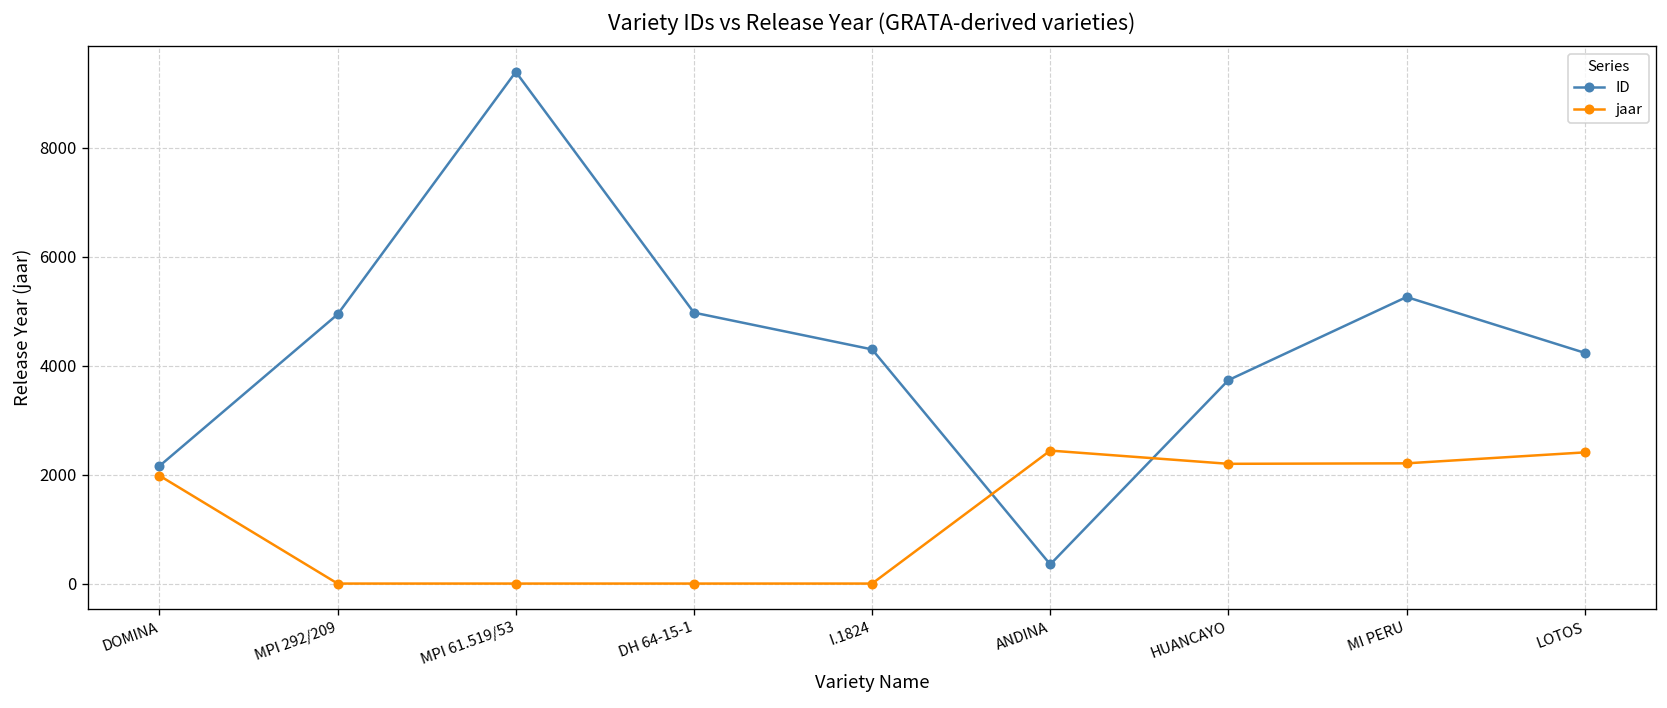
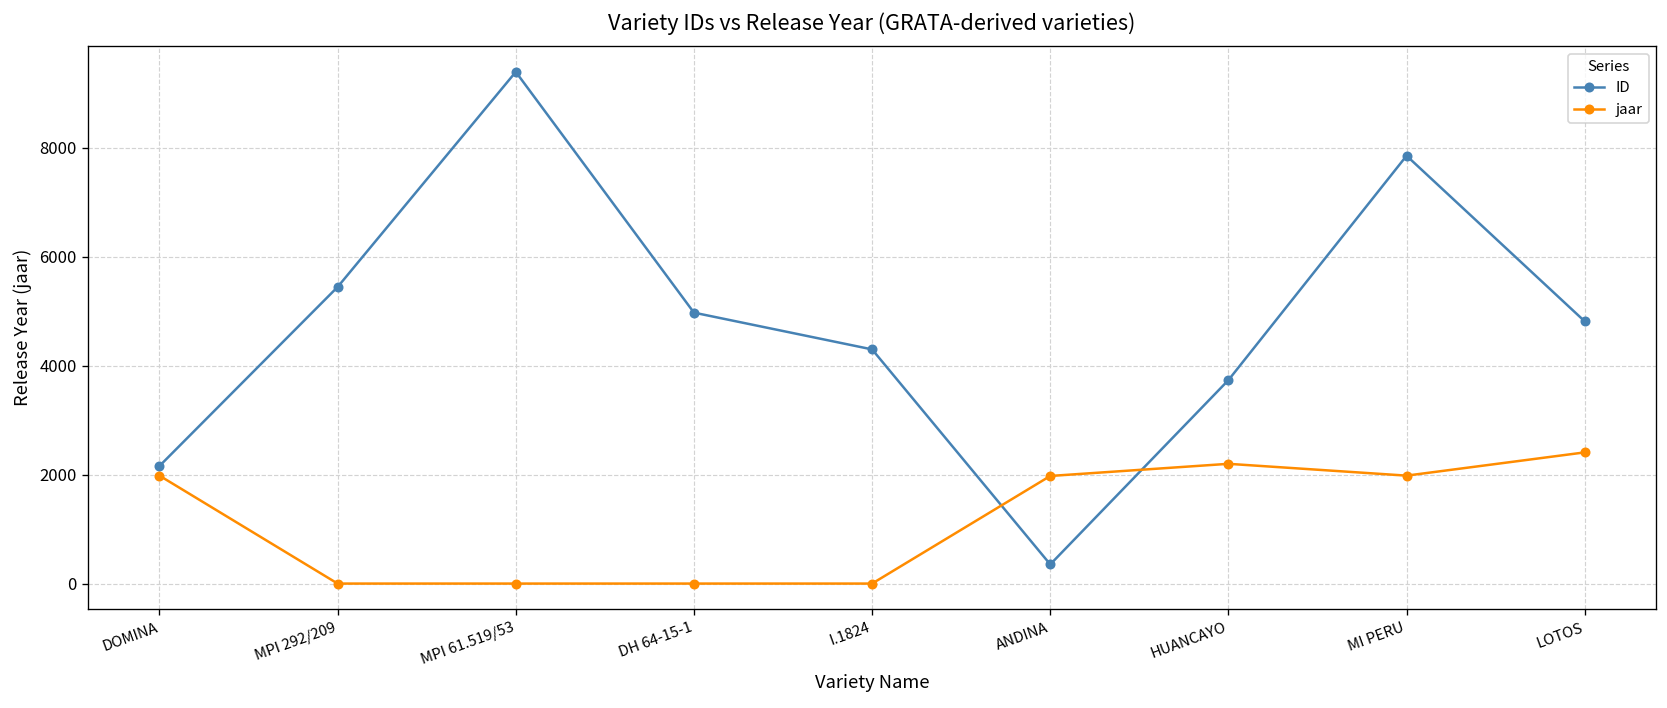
  {
    "ID": {
      "DOMINA": 2200,
-     "MPI 292/209": 4900,
+     "MPI 292/209": 5400,
      "MPI 61.519/53": 9400,
      "DH 64-15-1": 5000,
      "I.1824": 4300,
      "ANDINA": 400,
      "HUANCAYO": 3700,
-     "MI PERU": 5300,
-     "LOTOS": 4200
+     "MI PERU": 7900,
+     "LOTOS": 4800
    },
    "jaar": {
      "DOMINA": 2000,
      "MPI 292/209": 0,
      "MPI 61.519/53": 0,
      "DH 64-15-1": 0,
      "I.1824": 0,
-     "ANDINA": 2400,
+     "ANDINA": 2000,
      "HUANCAYO": 2200,
-     "MI PERU": 2200,
+     "MI PERU": 2000,
      "LOTOS": 2400
    }
  }
